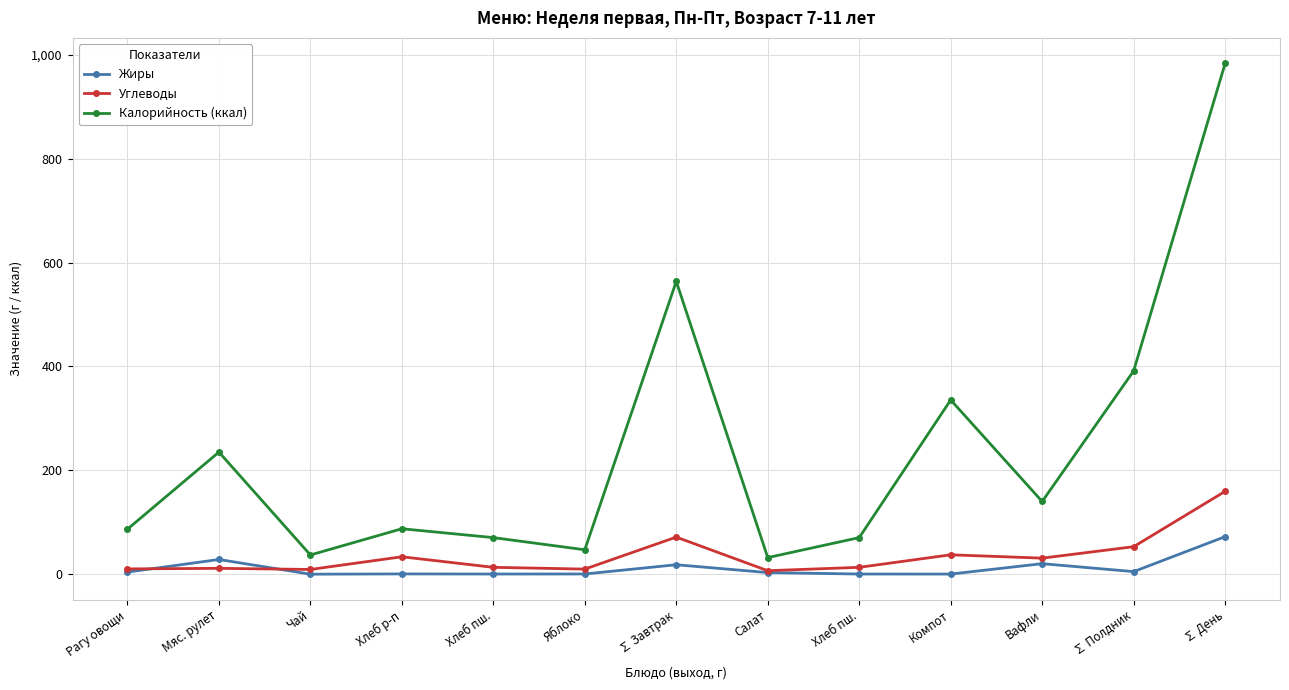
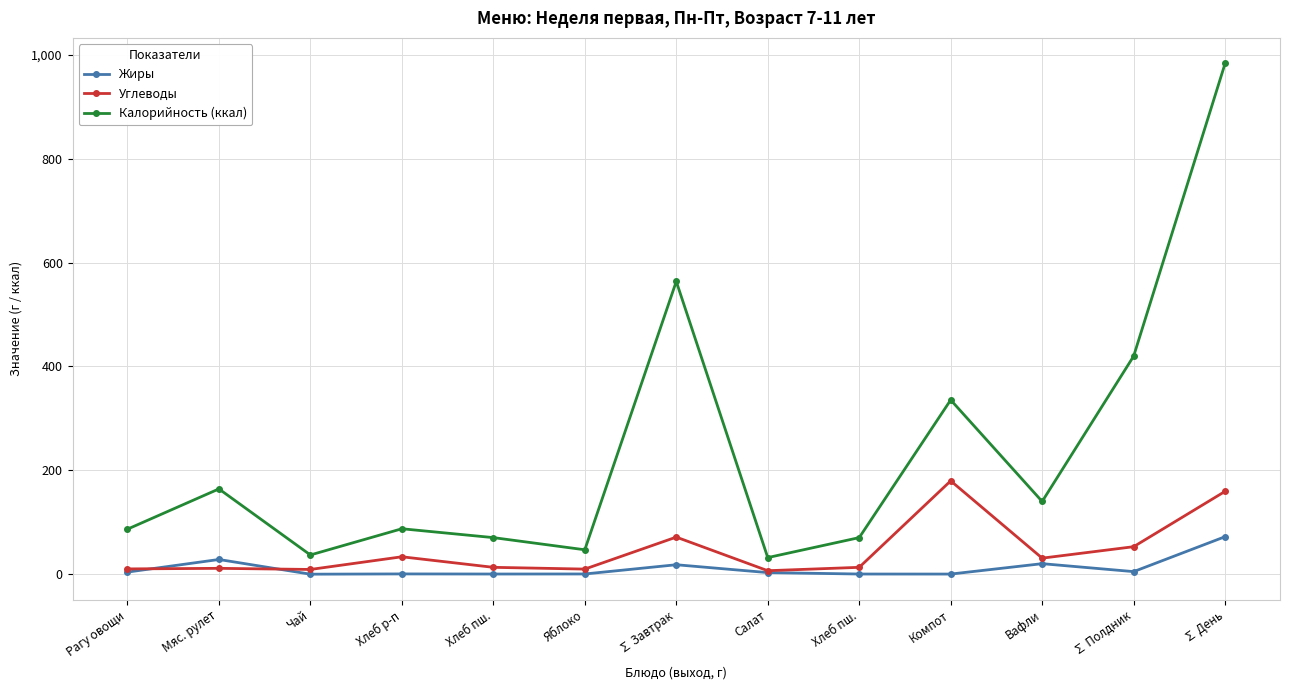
  {
    "Жиры": {
      "Рагу овощи": 0,
      "Мяс. рулет": 30,
      "Чай": 0,
      "Хлеб р-п": 0,
      "Яблоко": 0,
      "∑ Завтрак": 20,
      "Компот": 0,
      "Вафли": 20,
      "∑ Полдник": 0,
      "∑ День": 70
    },
    "Углеводы": {
      "Рагу овощи": 10,
      "Мяс. рулет": 10,
      "Чай": 10,
      "Хлеб р-п": 30,
      "Яблоко": 10,
      "∑ Завтрак": 70,
-     "Компот": 40,
+     "Компот": 180,
      "Вафли": 30,
      "∑ Полдник": 50,
      "∑ День": 160
    },
    "Калорийность (ккал)": {
      "Рагу овощи": 90,
-     "Мяс. рулет": 240,
+     "Мяс. рулет": 160,
      "Чай": 40,
      "Хлеб р-п": 90,
      "Яблоко": 50,
      "∑ Завтрак": 560,
      "Салат": 30,
      "Компот": 340,
      "Вафли": 140,
-     "∑ Полдник": 390,
+     "∑ Полдник": 420,
      "∑ День": 980
    }
  }
